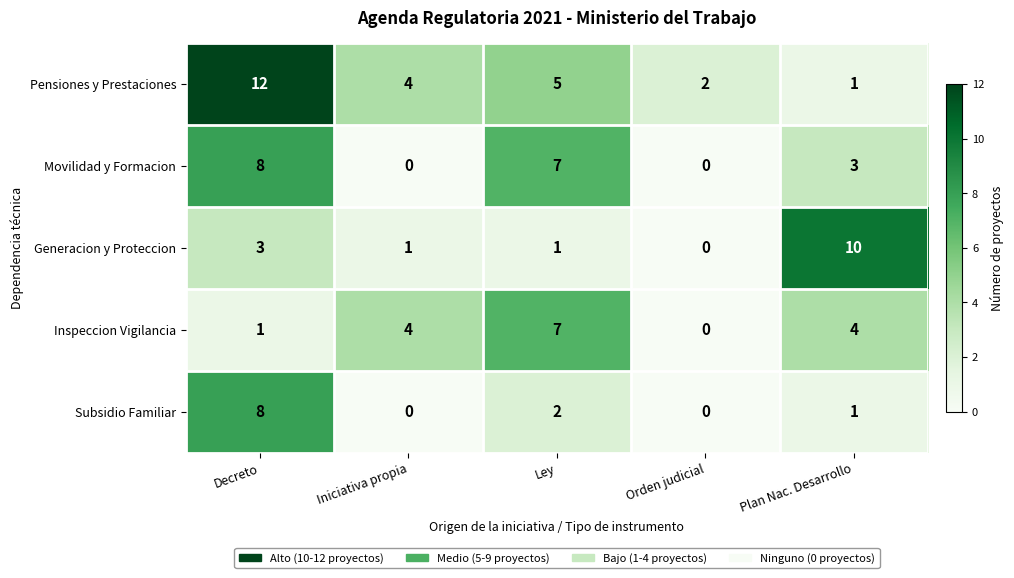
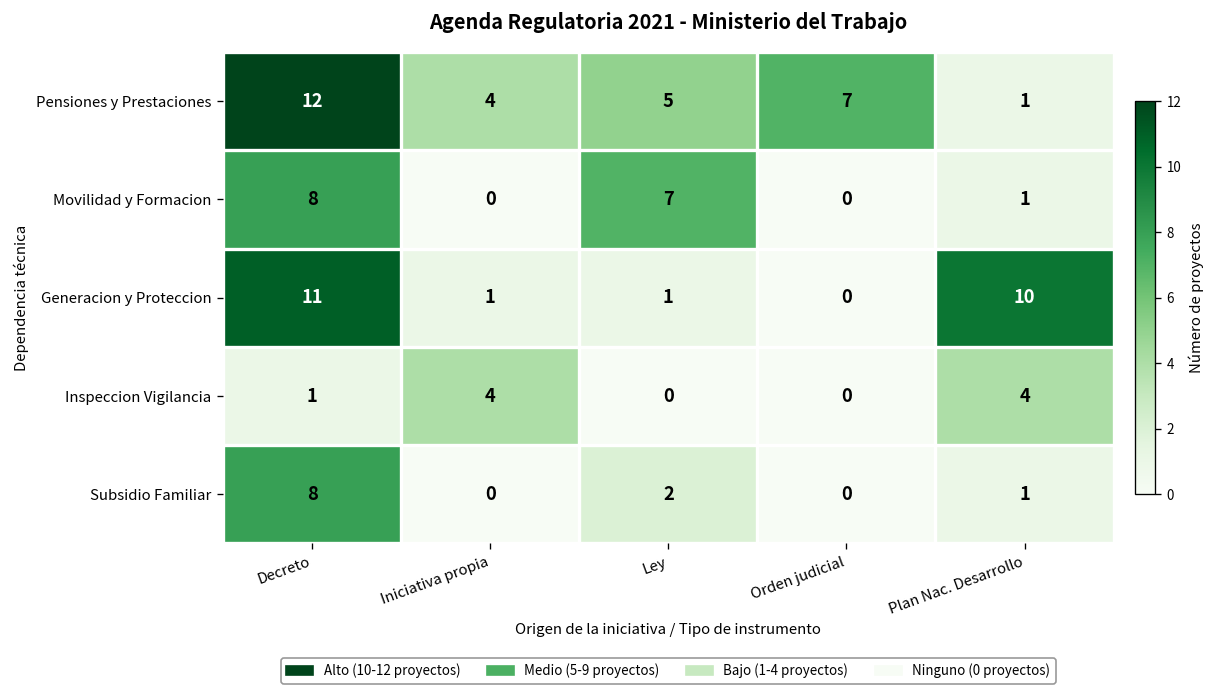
  {
    "Pensiones y Prestaciones": {
      "Decreto": 12,
      "Iniciativa propia": 4,
      "Ley": 5,
-     "Orden judicial": 2,
+     "Orden judicial": 7,
      "Plan Nac. Desarrollo": 1
    },
    "Movilidad y Formacion": {
      "Decreto": 8,
      "Iniciativa propia": 0,
      "Ley": 7,
      "Orden judicial": 0,
-     "Plan Nac. Desarrollo": 3
+     "Plan Nac. Desarrollo": 1
    },
    "Generacion y Proteccion": {
-     "Decreto": 3,
+     "Decreto": 11,
      "Iniciativa propia": 1,
      "Ley": 1,
      "Orden judicial": 0,
      "Plan Nac. Desarrollo": 10
    },
    "Inspeccion Vigilancia": {
      "Decreto": 1,
      "Iniciativa propia": 4,
-     "Ley": 7,
+     "Ley": 0,
      "Orden judicial": 0,
      "Plan Nac. Desarrollo": 4
    },
    "Subsidio Familiar": {
      "Decreto": 8,
      "Iniciativa propia": 0,
      "Ley": 2,
      "Orden judicial": 0,
      "Plan Nac. Desarrollo": 1
    }
  }
